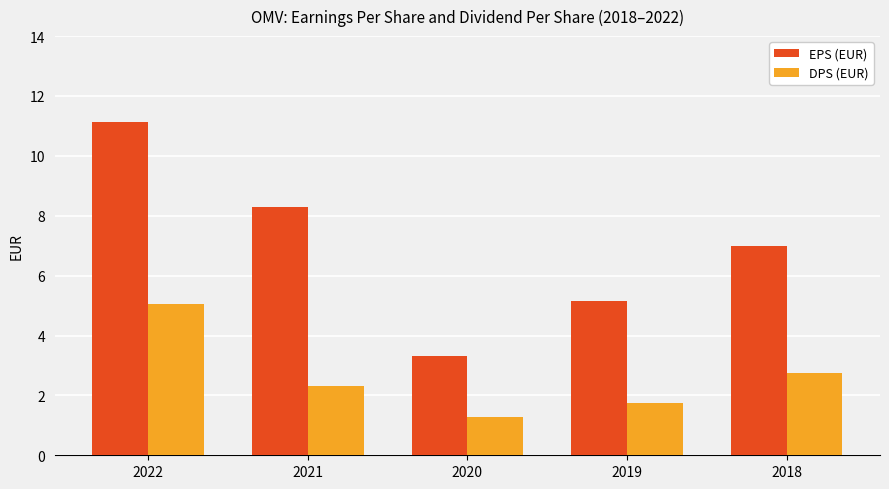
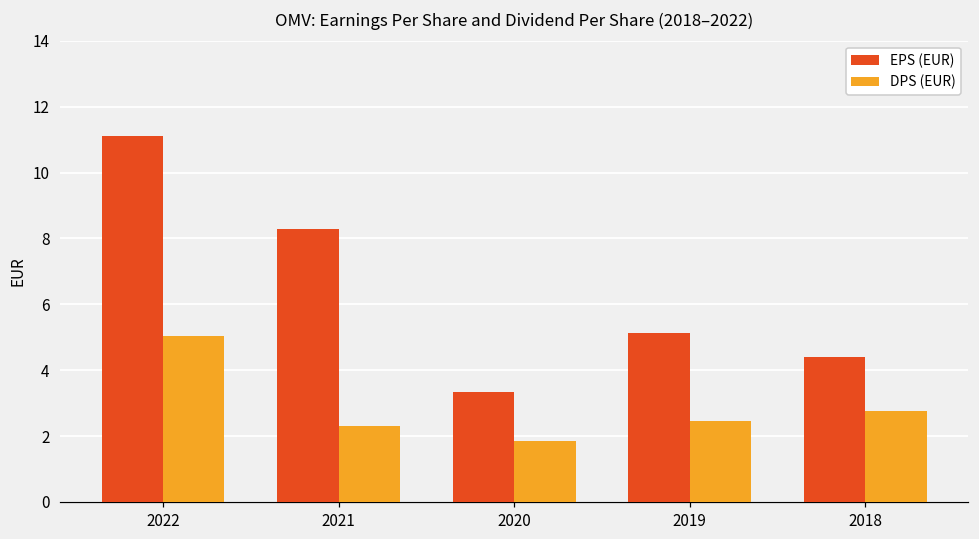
  {
    "EPS (EUR)": {
      "2022": 11.1,
      "2021": 8.3,
      "2020": 3.3,
      "2019": 5.1,
-     "2018": 7.0
+     "2018": 4.4
    },
    "DPS (EUR)": {
      "2022": 5.1,
      "2021": 2.3,
-     "2020": 1.3,
-     "2019": 1.8,
+     "2020": 1.9,
+     "2019": 2.5,
      "2018": 2.8
    }
  }
